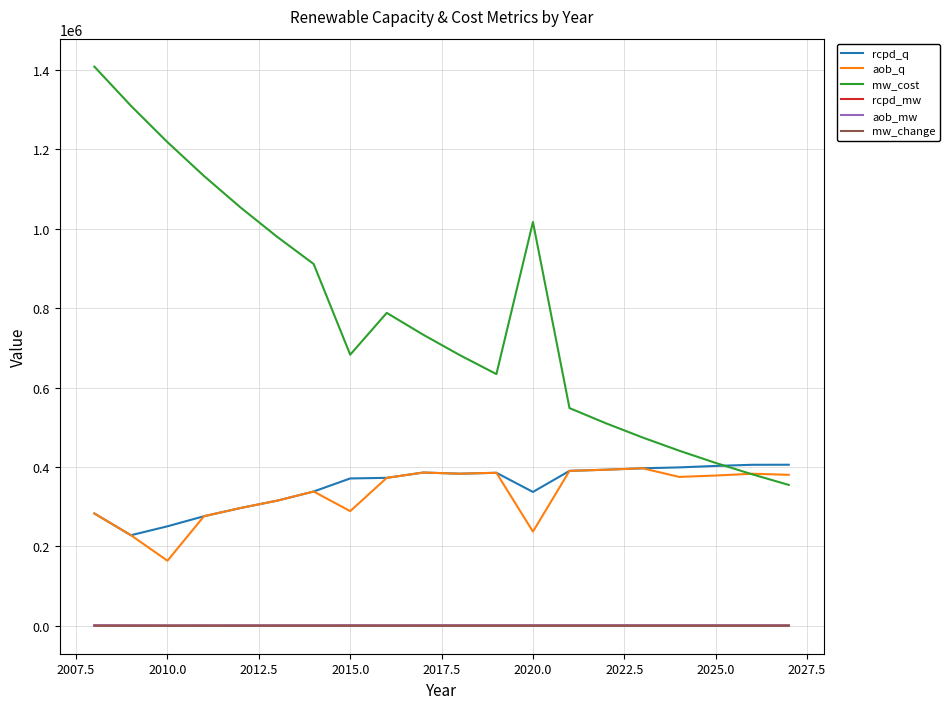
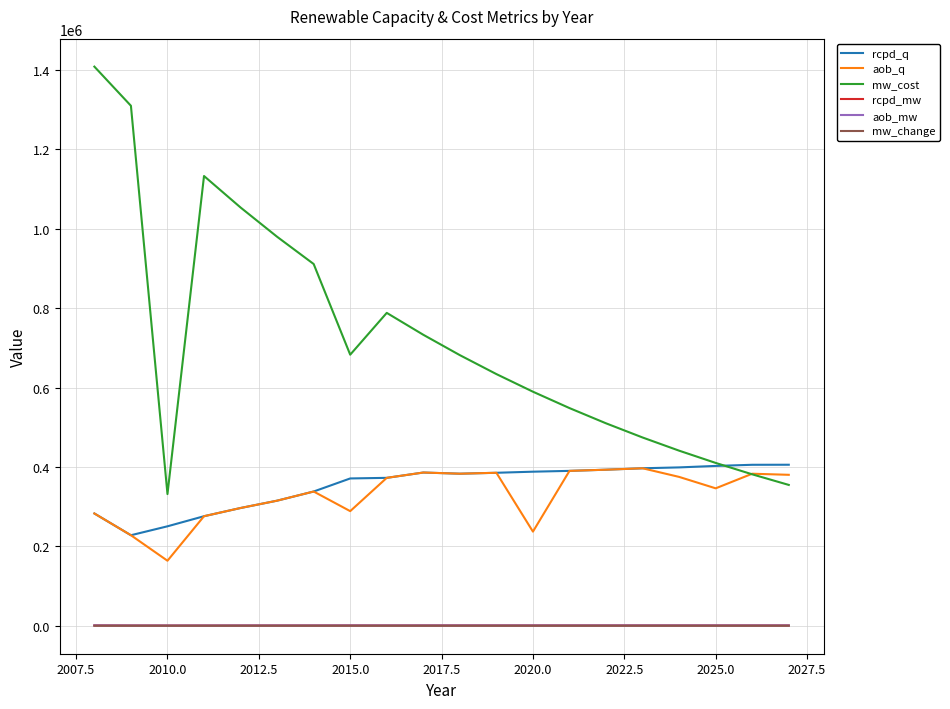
  {
    "rcpd_q": {
      "2010.0": 250000,
      "2015.0": 370000,
-     "2020.0": 340000,
+     "2020.0": 390000,
      "2025.0": 400000
    },
    "aob_q": {
      "2010.0": 160000,
      "2015.0": 290000,
      "2020.0": 240000,
-     "2025.0": 380000
+     "2025.0": 350000
    },
    "mw_cost": {
-     "2010.0": 1220000,
+     "2010.0": 330000,
      "2015.0": 680000,
-     "2020.0": 1020000,
+     "2020.0": 590000,
      "2025.0": 410000
    }
  }
